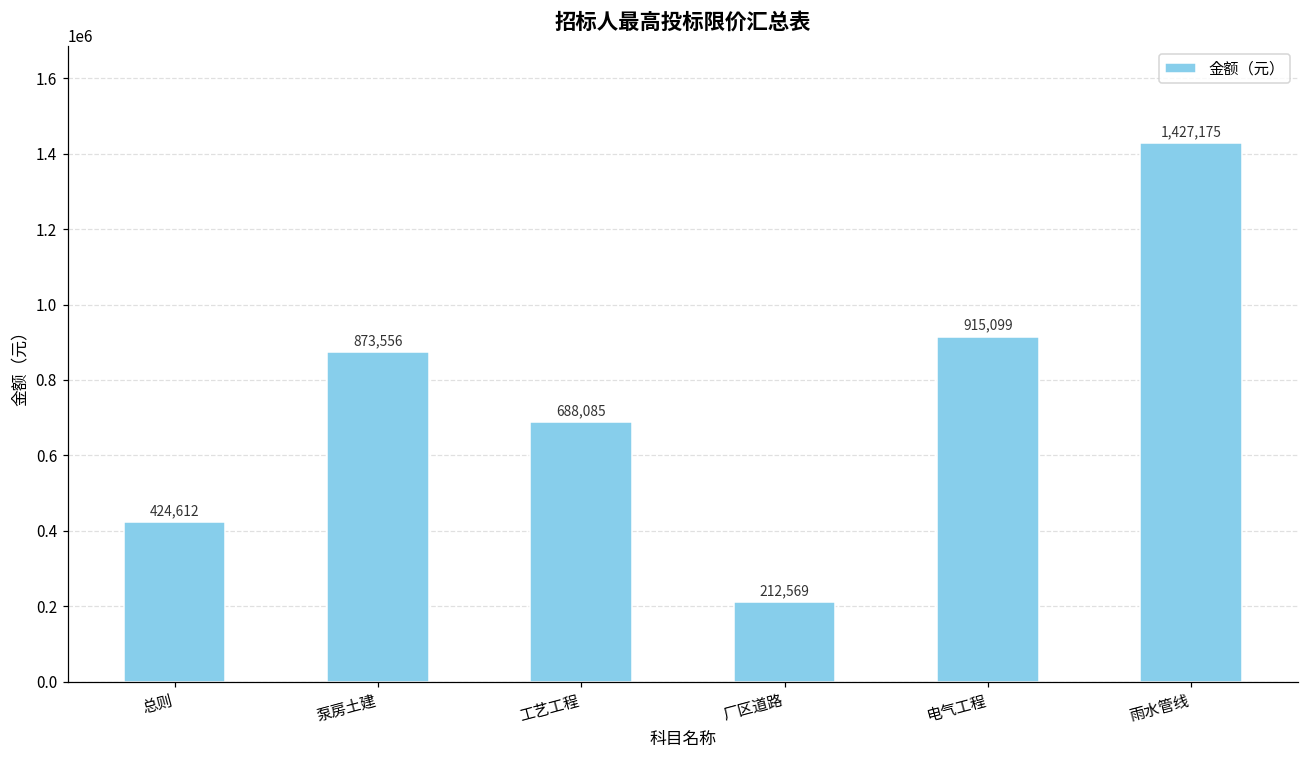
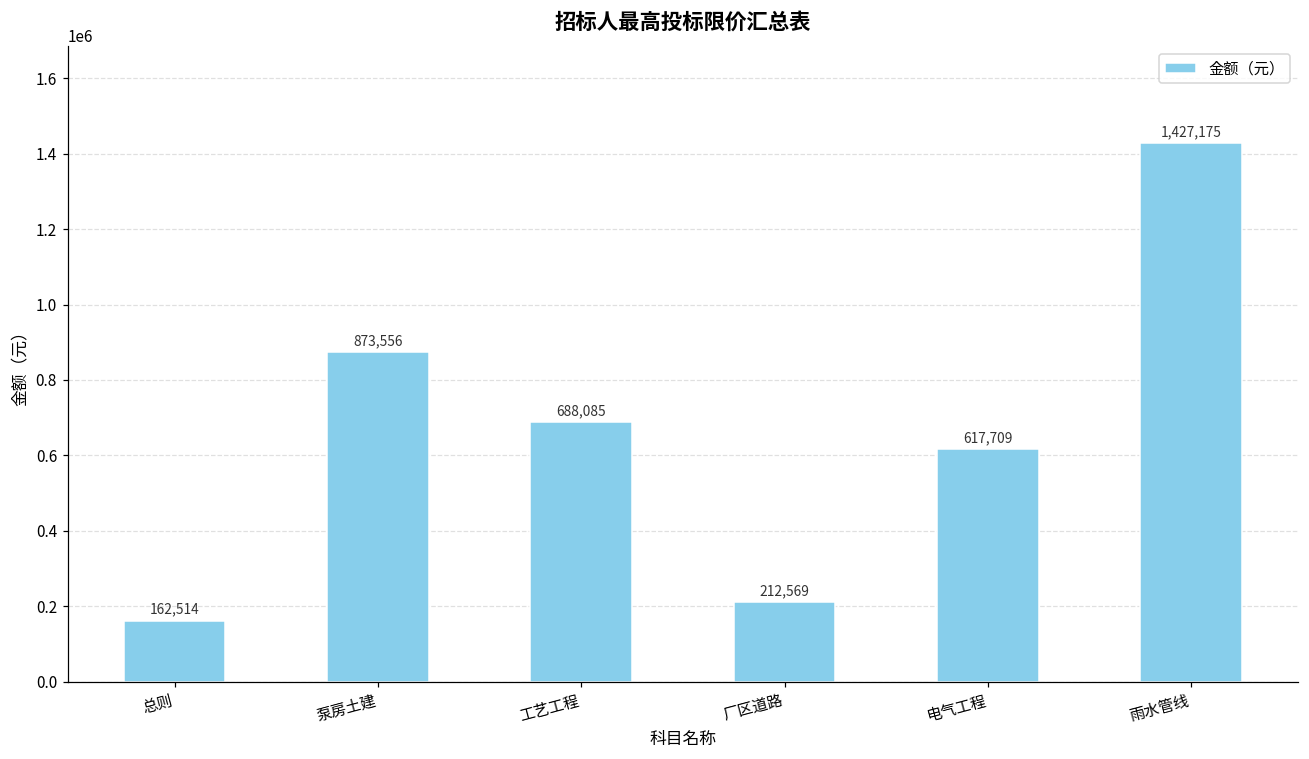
  {
-   "总则": "424,612",
+   "总则": "162,514",
    "泵房土建": "873,556",
    "工艺工程": "688,085",
    "厂区道路": "212,569",
-   "电气工程": "915,099",
+   "电气工程": "617,709",
    "雨水管线": "1,427,175"
  }
